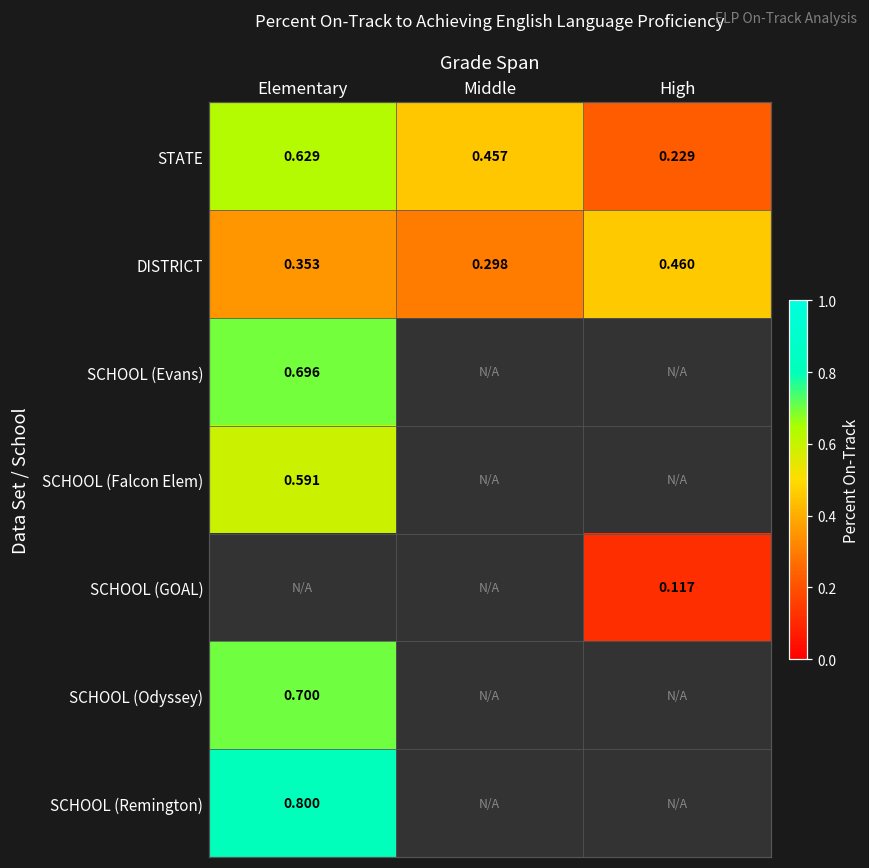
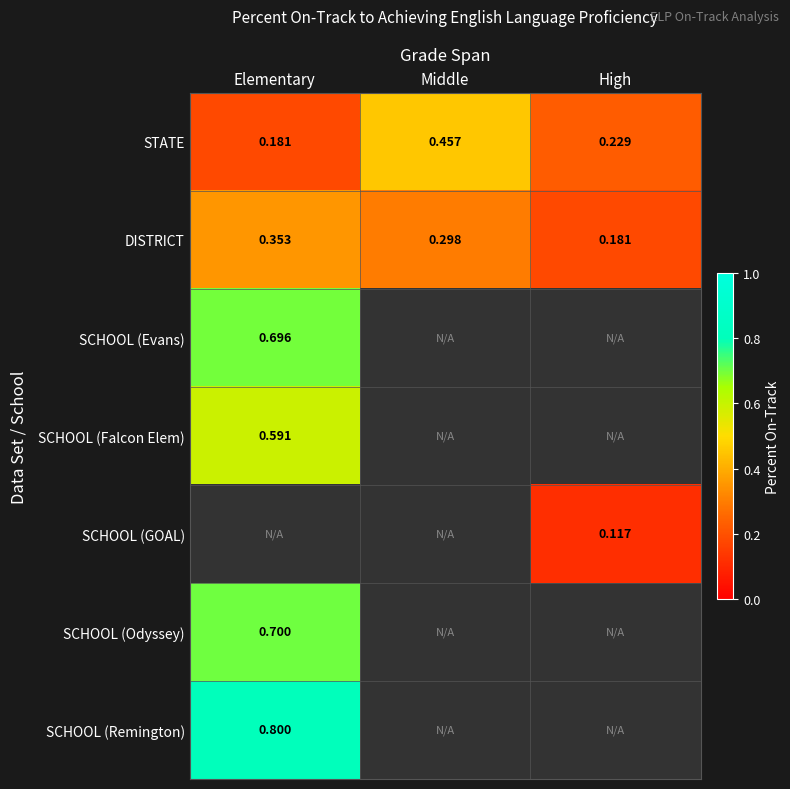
  {
    "STATE": {
-     "Elementary": 0.629,
+     "Elementary": 0.181,
      "Middle": 0.457,
      "High": 0.229
    },
    "DISTRICT": {
      "Elementary": 0.353,
      "Middle": 0.298,
-     "High": 0.460
+     "High": 0.181
    },
    "SCHOOL (Evans)": {
      "Elementary": 0.696
    },
    "SCHOOL (Falcon Elem)": {
      "Elementary": 0.591
    },
    "SCHOOL (GOAL)": {
      "High": 0.117
    },
    "SCHOOL (Odyssey)": {
      "Elementary": 0.700
    },
    "SCHOOL (Remington)": {
      "Elementary": 0.800
    }
  }
